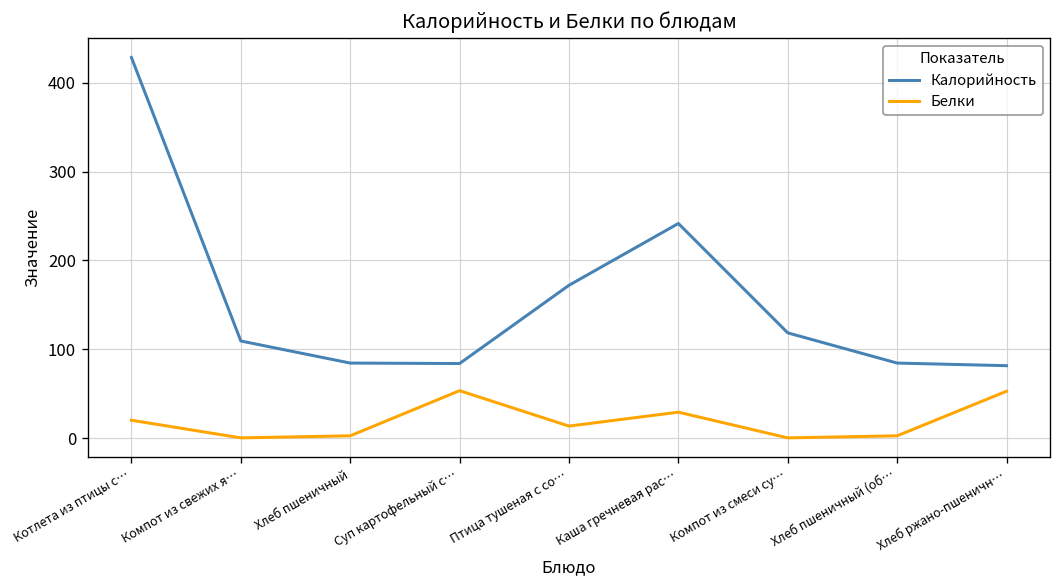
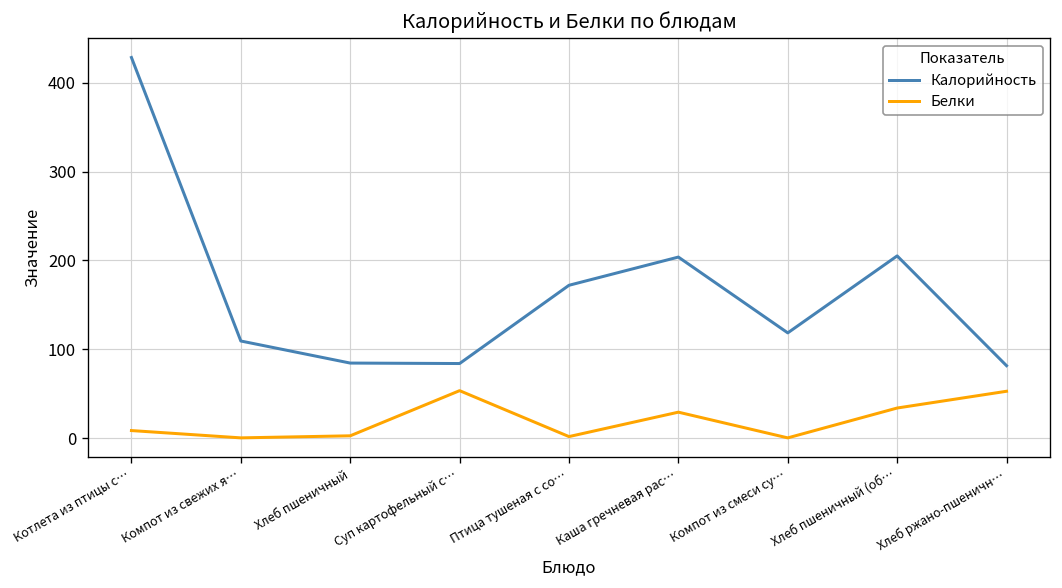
  {
    "Калорийность": {
      "Котлета из птицы с…": 430,
      "Компот из свежих я…": 110,
      "Хлеб пшеничный": 80,
      "Суп картофельный с…": 80,
      "Птица тушеная с со…": 170,
-     "Каша гречневая рас…": 240,
+     "Каша гречневая рас…": 200,
      "Компот из смеси су…": 120,
-     "Хлеб пшеничный (об…": 80,
+     "Хлеб пшеничный (об…": 210,
      "Хлеб ржано-пшеничн…": 80
    },
    "Белки": {
-     "Котлета из птицы с…": 20,
+     "Котлета из птицы с…": 10,
      "Компот из свежих я…": 0,
      "Хлеб пшеничный": 0,
      "Суп картофельный с…": 50,
-     "Птица тушеная с со…": 10,
+     "Птица тушеная с со…": 0,
      "Каша гречневая рас…": 30,
      "Компот из смеси су…": 0,
-     "Хлеб пшеничный (об…": 0,
+     "Хлеб пшеничный (об…": 30,
      "Хлеб ржано-пшеничн…": 50
    }
  }
